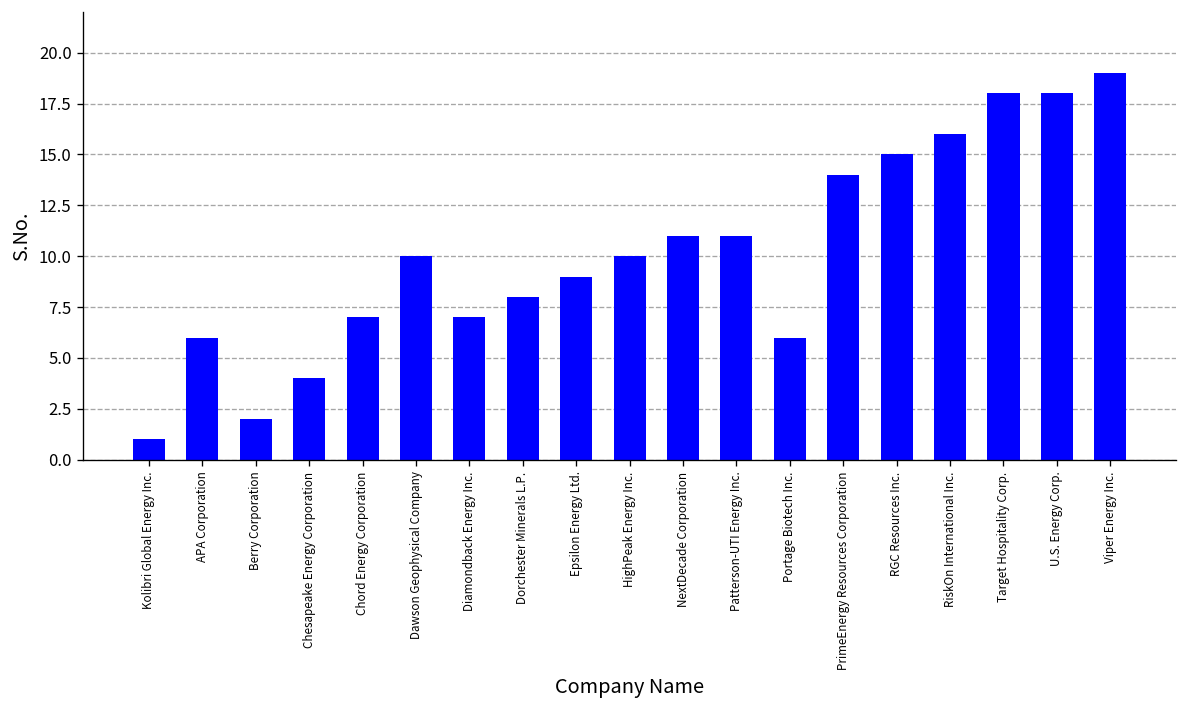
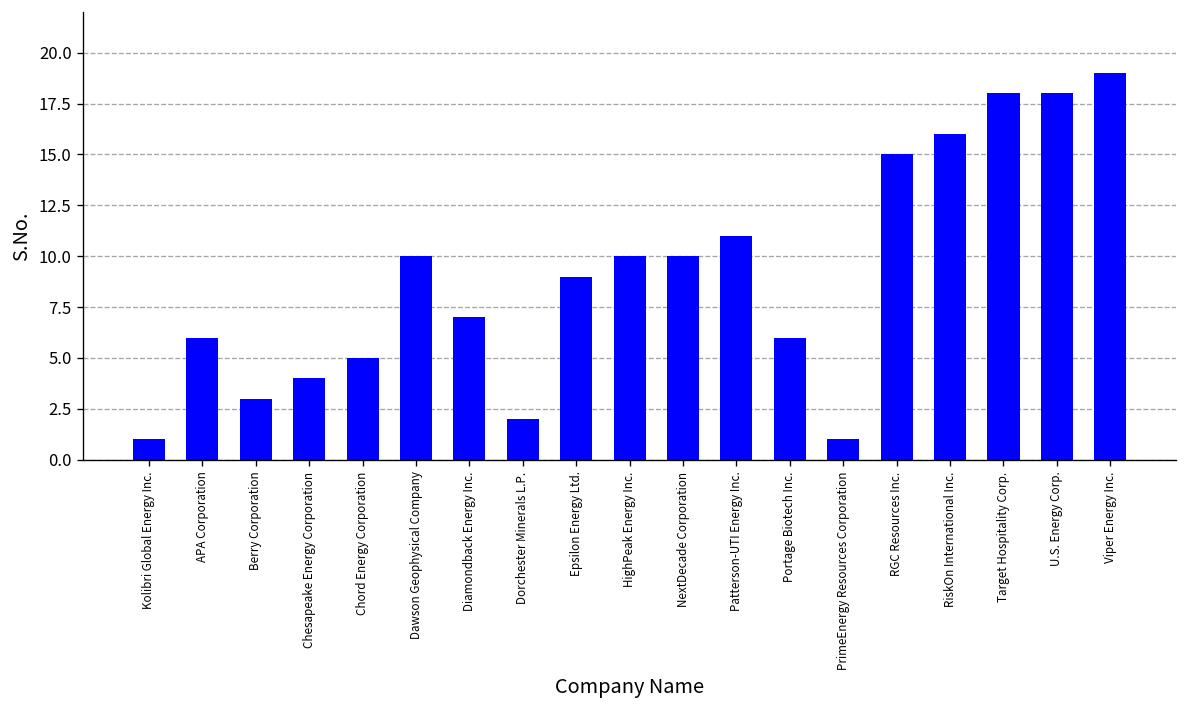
  {
    "Kolibri Global Energy Inc.": 1,
    "APA Corporation": 6,
-   "Berry Corporation": 2,
+   "Berry Corporation": 3,
    "Chesapeake Energy Corporation": 4,
-   "Chord Energy Corporation": 7,
+   "Chord Energy Corporation": 5,
    "Dawson Geophysical Company": 10,
    "Diamondback Energy Inc.": 7,
-   "Dorchester Minerals L.P.": 8,
+   "Dorchester Minerals L.P.": 2,
    "Epsilon Energy Ltd.": 9,
    "HighPeak Energy Inc.": 10,
-   "NextDecade Corporation": 11,
+   "NextDecade Corporation": 10,
    "Patterson-UTI Energy Inc.": 11,
    "Portage Biotech Inc.": 6,
-   "PrimeEnergy Resources Corporation": 14,
+   "PrimeEnergy Resources Corporation": 1,
    "RGC Resources Inc.": 15,
    "RiskOn International Inc.": 16,
    "Target Hospitality Corp.": 18,
    "U.S. Energy Corp.": 18,
    "Viper Energy Inc.": 19
  }
